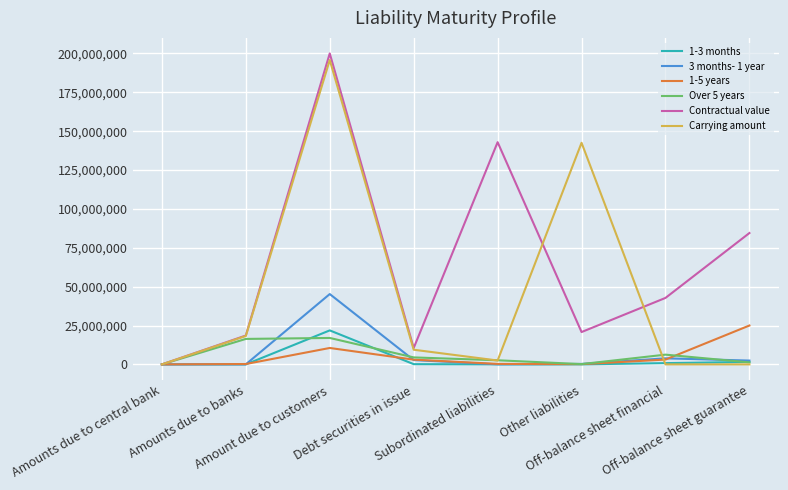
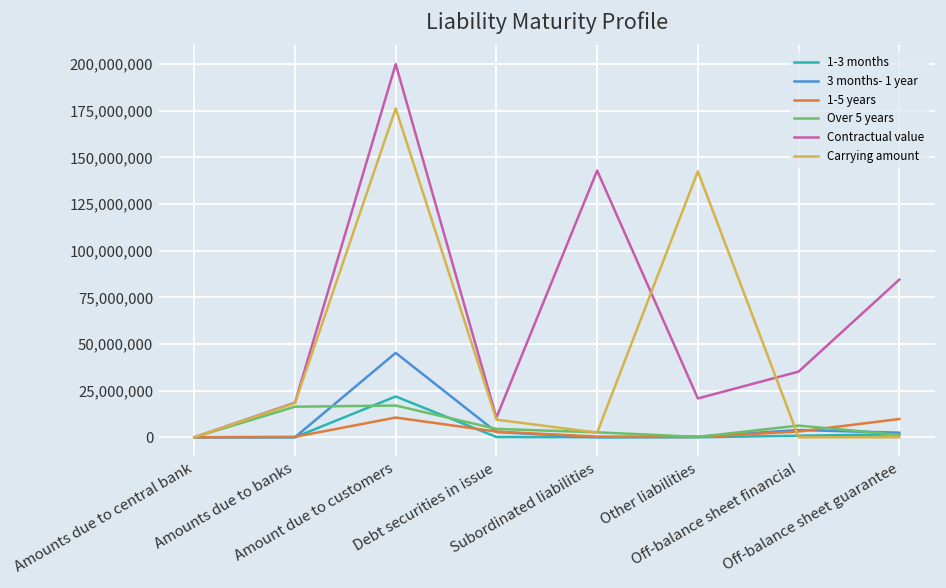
  {
    "1-3 months": {
      "Amount due to customers": "22,000,000",
      "Debt securities in issue": "0"
    },
    "3 months- 1 year": {
      "Amount due to customers": "45,000,000"
    },
    "1-5 years": {
      "Amount due to customers": "11,000,000",
-     "Off-balance sheet guarantee": "25,000,000"
+     "Off-balance sheet guarantee": "10,000,000"
    },
    "Over 5 years": {
      "Amounts due to banks": "16,000,000",
      "Amount due to customers": "17,000,000",
      "Off-balance sheet financial": "6,000,000"
    },
    "Contractual value": {
      "Amount due to customers": "200,000,000",
      "Subordinated liabilities": "143,000,000",
      "Other liabilities": "21,000,000",
-     "Off-balance sheet financial": "43,000,000",
+     "Off-balance sheet financial": "35,000,000",
      "Off-balance sheet guarantee": "84,000,000"
    },
    "Carrying amount": {
-     "Amount due to customers": "196,000,000",
+     "Amount due to customers": "176,000,000",
      "Other liabilities": "143,000,000"
    }
  }
